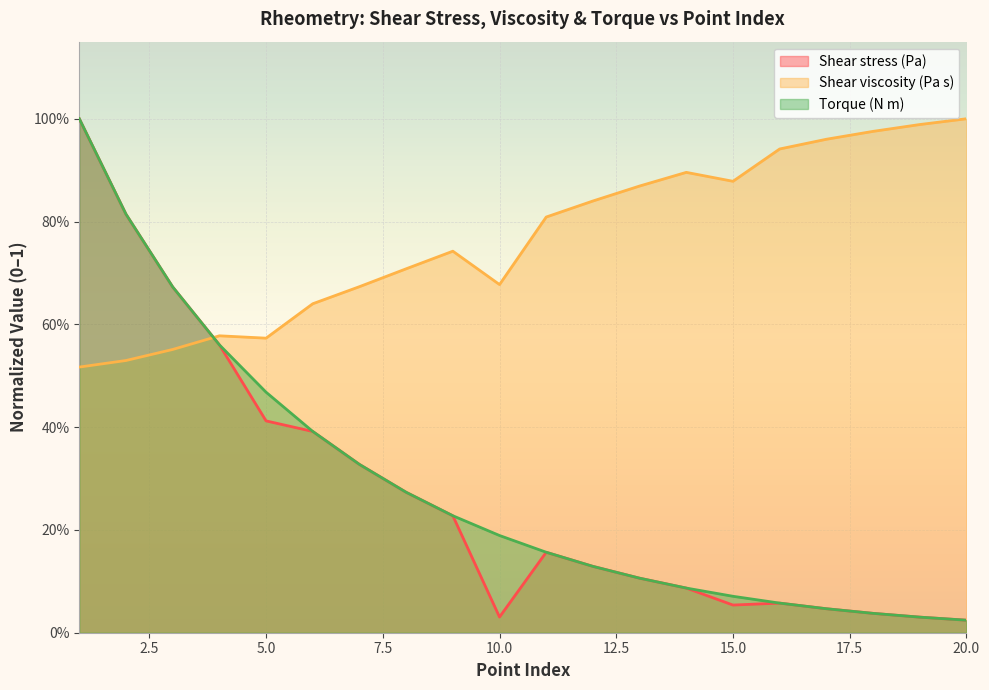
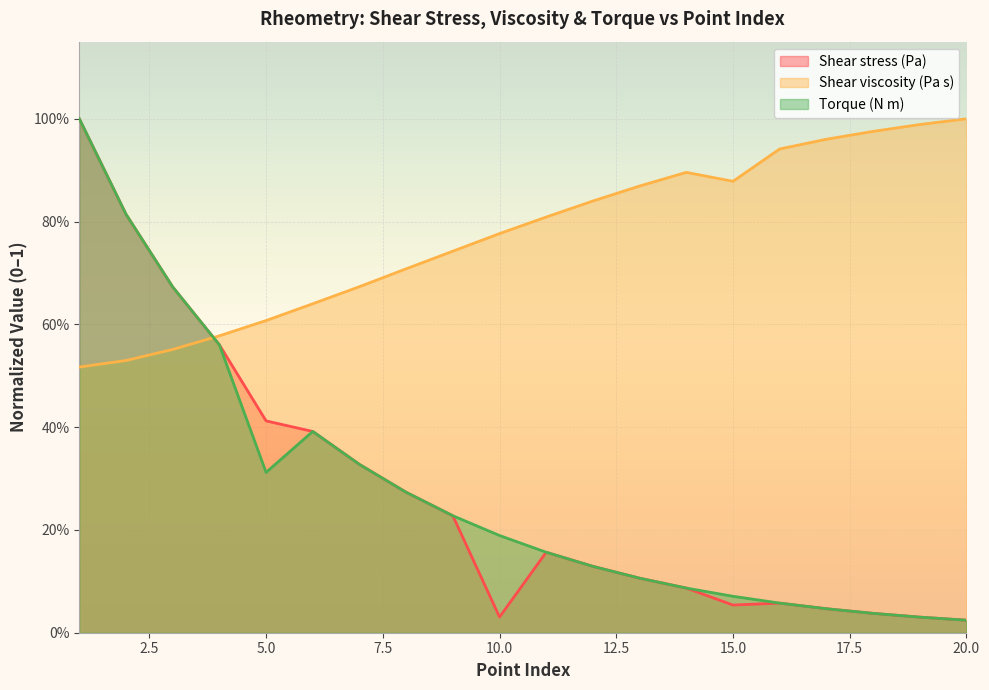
  {
    "Shear stress (Pa)": {
      "5.0": "41%",
      "10.0": "3%",
      "15.0": "5%"
    },
    "Shear viscosity (Pa s)": {
-     "5.0": "57%",
-     "10.0": "68%",
+     "5.0": "61%",
+     "10.0": "78%",
      "15.0": "88%",
      "20.0": "100%"
    },
    "Torque (N m)": {
-     "5.0": "47%",
+     "5.0": "31%",
      "10.0": "19%",
      "15.0": "7%"
    }
  }
